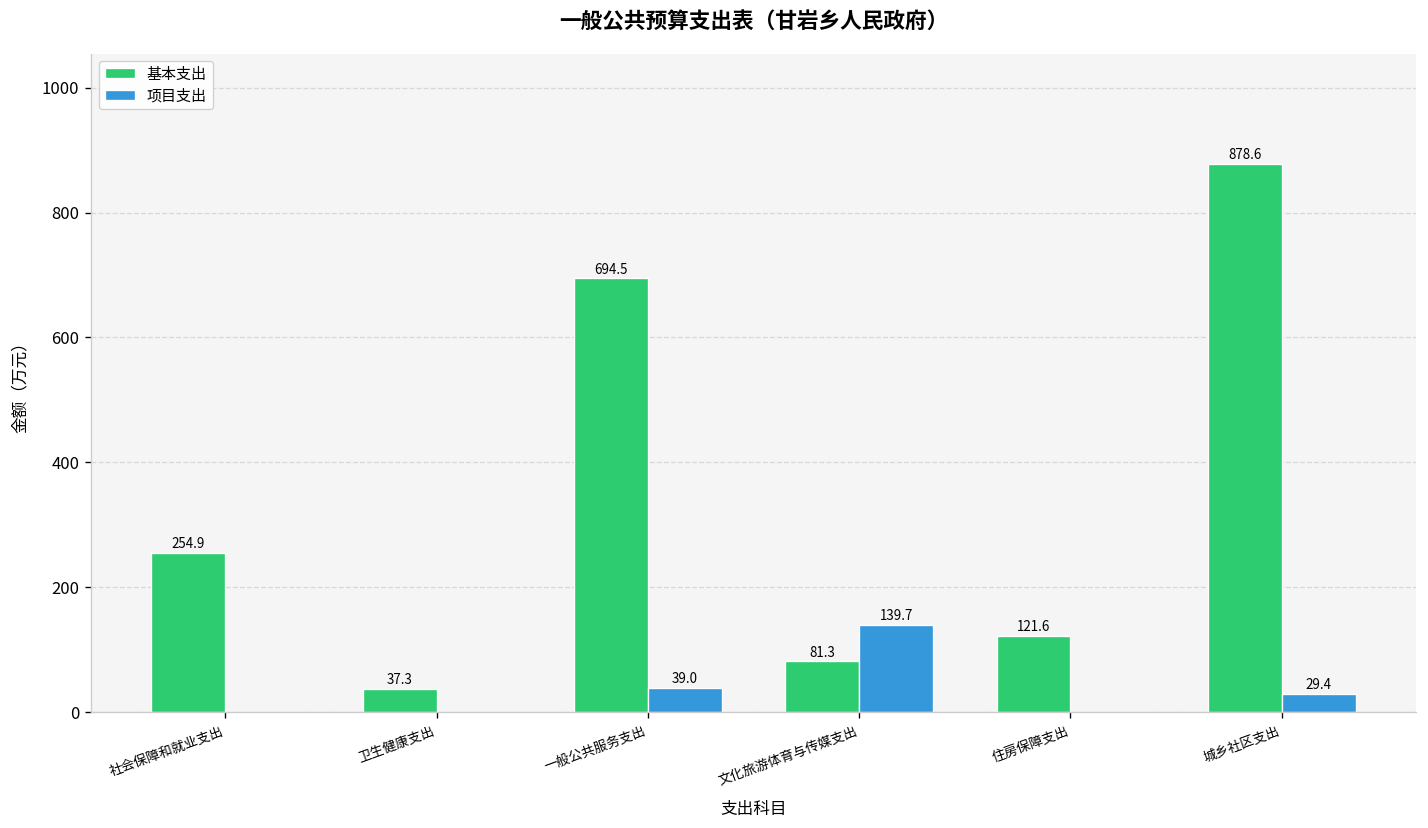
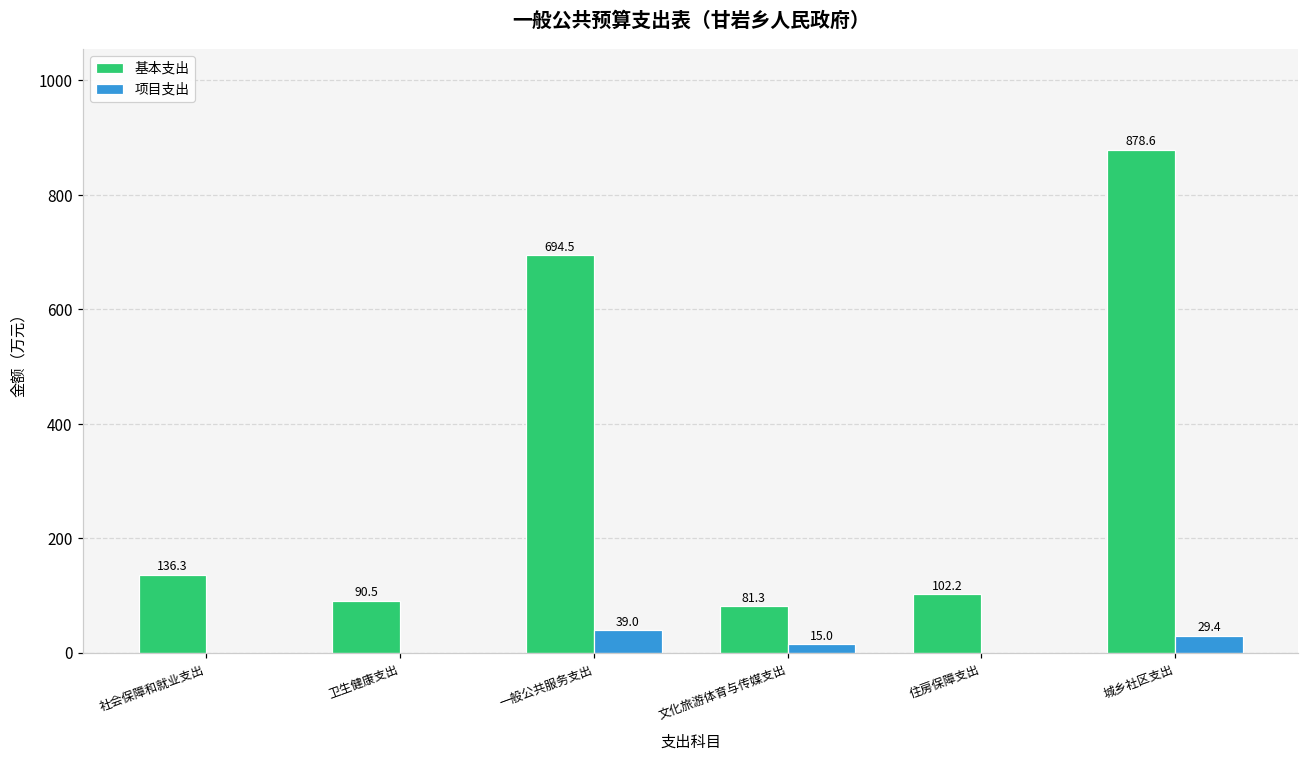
  {
    "基本支出": {
-     "社会保障和就业支出": 254.9,
-     "卫生健康支出": 37.3,
+     "社会保障和就业支出": 136.3,
+     "卫生健康支出": 90.5,
      "一般公共服务支出": 694.5,
      "文化旅游体育与传媒支出": 81.3,
-     "住房保障支出": 121.6,
+     "住房保障支出": 102.2,
      "城乡社区支出": 878.6
    },
    "项目支出": {
      "一般公共服务支出": 39.0,
-     "文化旅游体育与传媒支出": 139.7,
+     "文化旅游体育与传媒支出": 15.0,
      "城乡社区支出": 29.4
    }
  }
